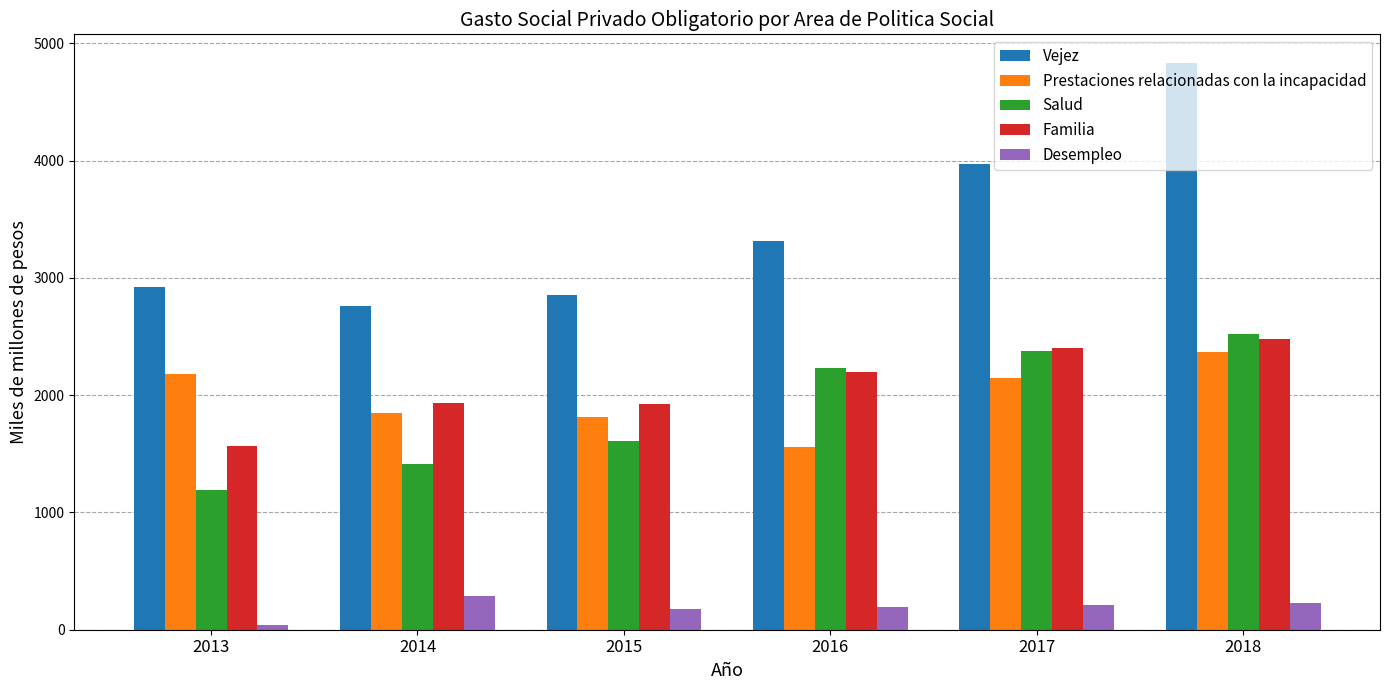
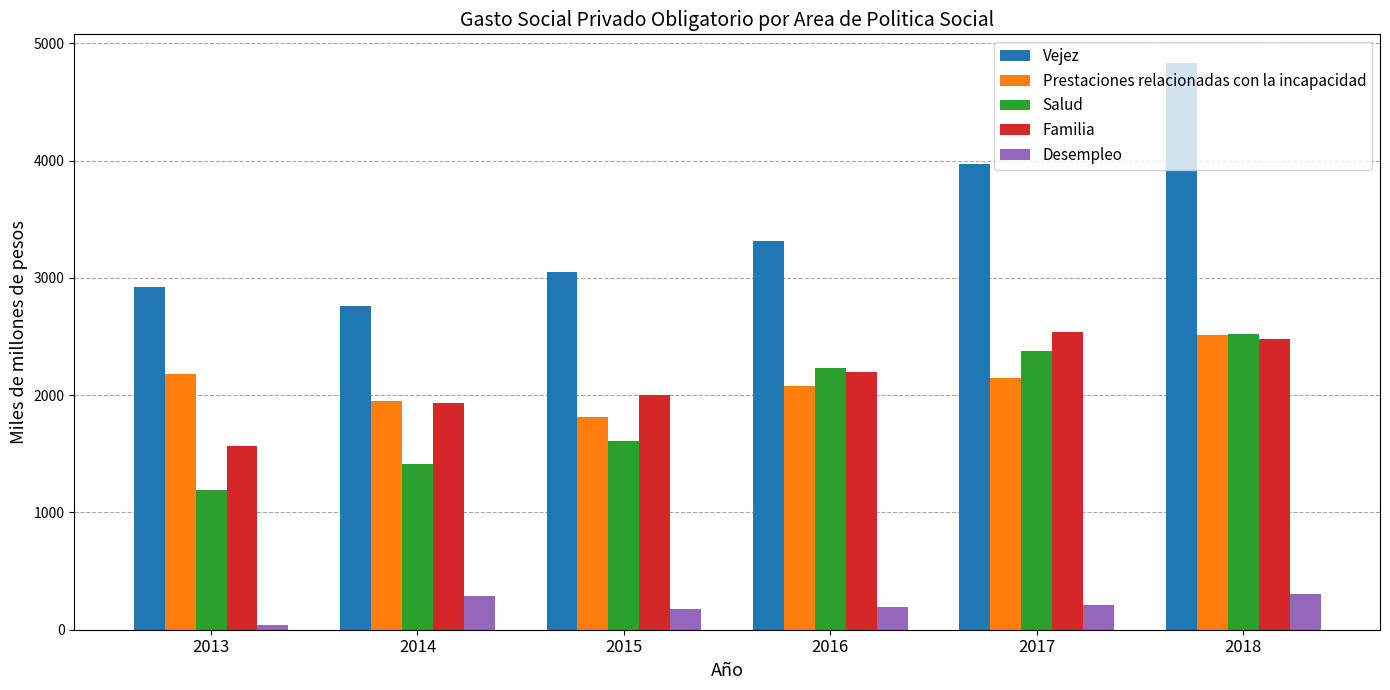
  {
    "Vejez": {
      "2013": 2930,
      "2014": 2760,
-     "2015": 2850,
+     "2015": 3050,
      "2016": 3310,
      "2017": 3970
    },
    "Prestaciones relacionadas con la incapacidad": {
      "2013": 2180,
-     "2014": 1850,
+     "2014": 1950,
      "2015": 1820,
-     "2016": 1560,
+     "2016": 2070,
      "2017": 2150,
-     "2018": 2370
+     "2018": 2510
    },
    "Salud": {
      "2013": 1190,
      "2014": 1420,
      "2015": 1610,
      "2016": 2230,
      "2017": 2370,
      "2018": 2520
    },
    "Familia": {
      "2013": 1570,
      "2014": 1940,
-     "2015": 1930,
+     "2015": 2000,
      "2016": 2200,
-     "2017": 2400,
+     "2017": 2530,
      "2018": 2480
    },
    "Desempleo": {
      "2013": 40,
      "2014": 280,
      "2015": 180,
      "2016": 190,
      "2017": 210,
-     "2018": 230
+     "2018": 310
    }
  }
